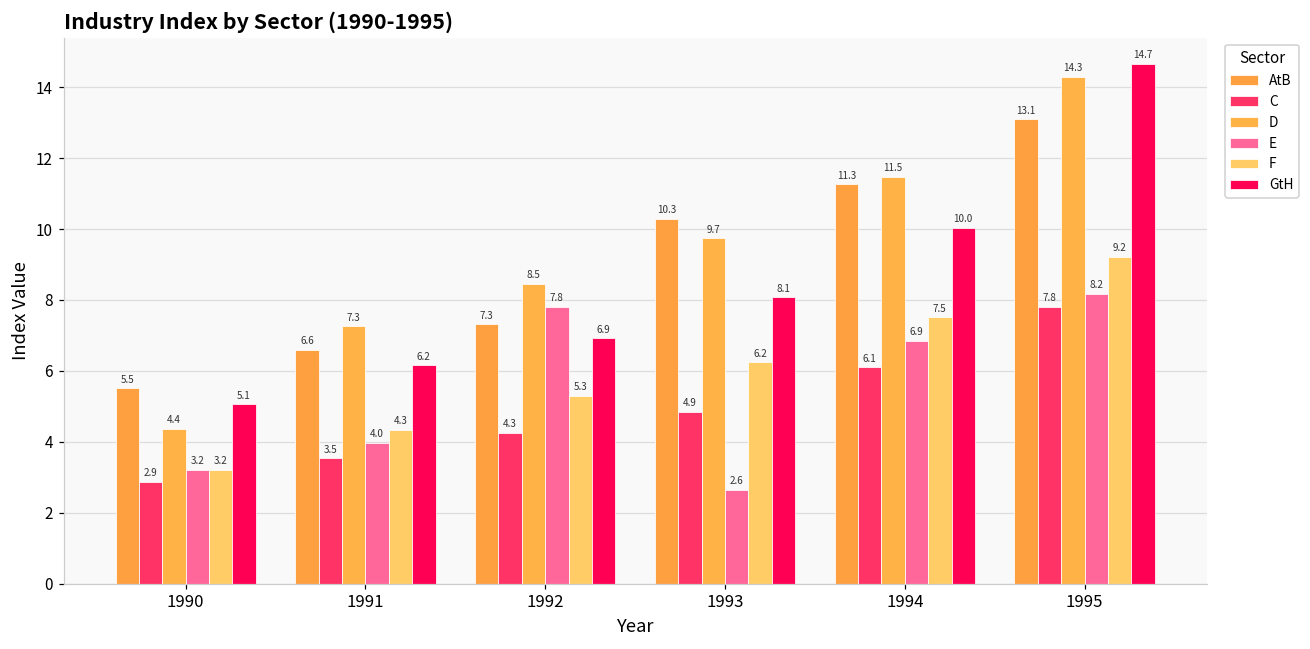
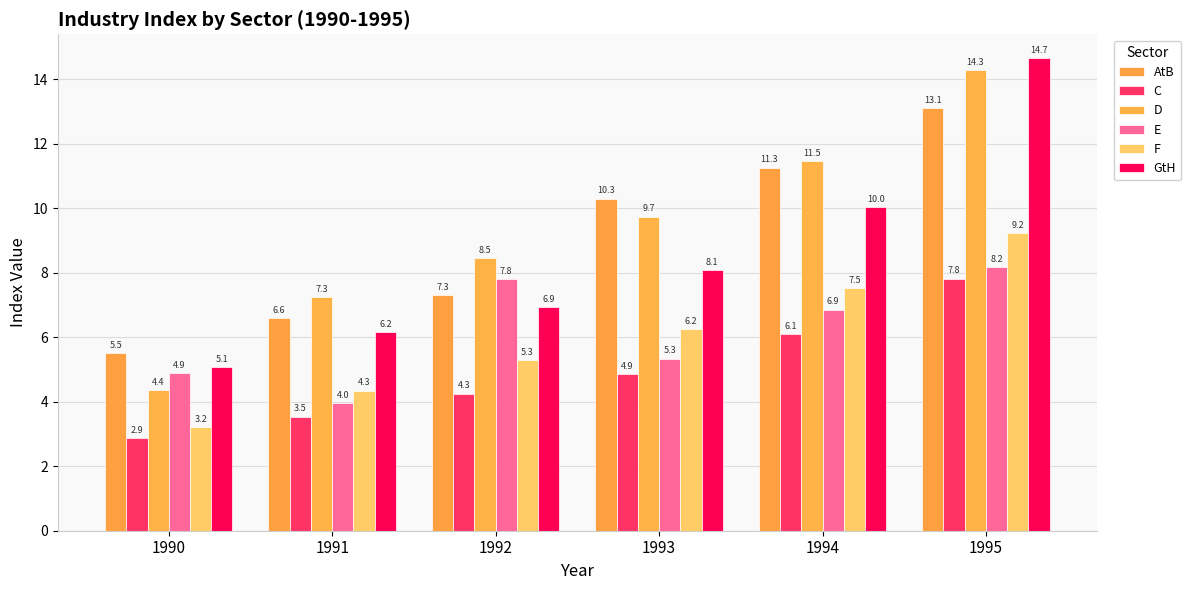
  {
    "E": {
-     "1990": 3.2,
+     "1990": 4.9,
      "1991": 4.0,
      "1992": 7.8,
-     "1993": 2.6,
+     "1993": 5.3,
      "1994": 6.9,
      "1995": 8.2
    }
  }
